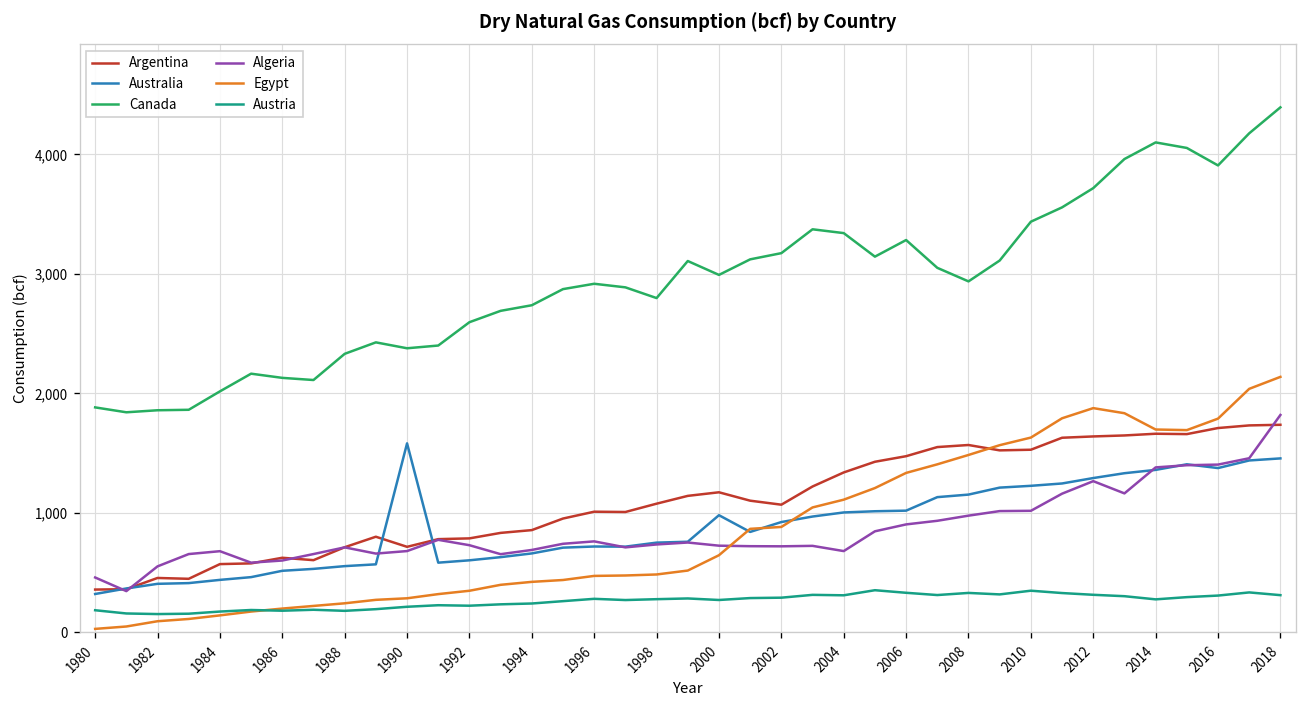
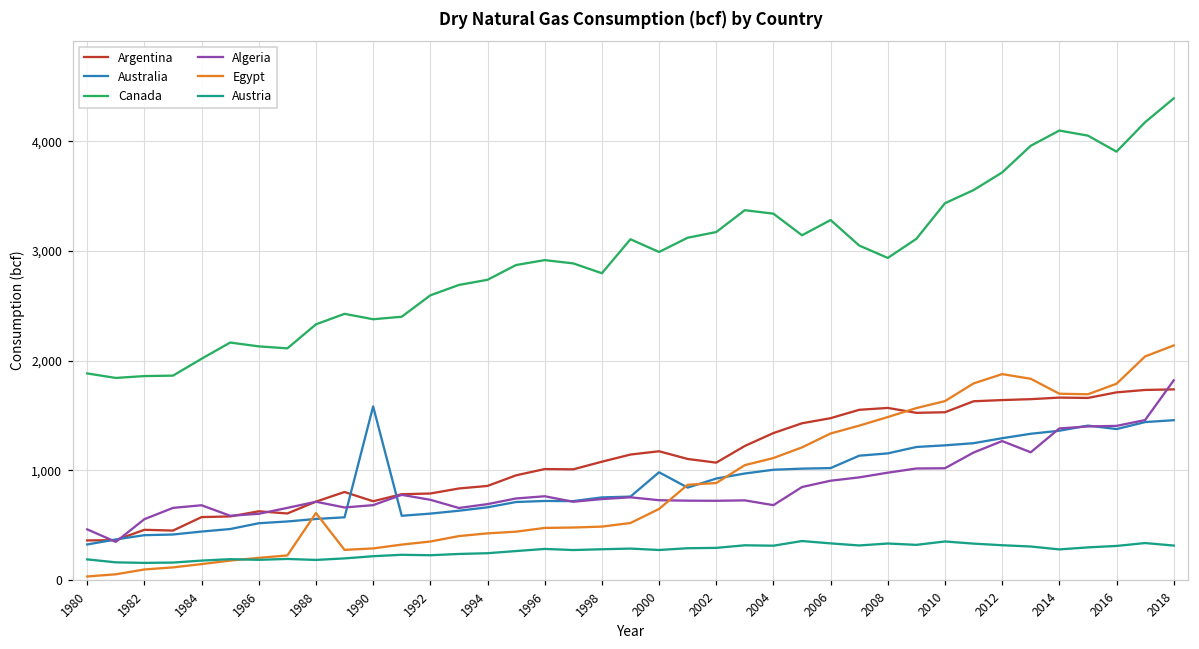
  {
    "Argentina": {
      "1980": "400",
      "1982": "500",
      "1984": "600",
      "1990": "700",
      "1992": "800",
      "1994": "900",
      "1996": "1,000",
      "1998": "1,100",
      "2000": "1,200",
      "2002": "1,100",
      "2004": "1,300",
      "2006": "1,500",
      "2008": "1,600",
      "2010": "1,500",
      "2012": "1,600",
      "2014": "1,700",
      "2016": "1,700",
      "2018": "1,700"
    },
    "Australia": {
      "1980": "300",
      "1982": "400",
      "1984": "400",
      "1986": "500",
      "1988": "600",
      "1990": "1,600",
      "1992": "600",
      "1994": "700",
      "1996": "700",
      "2000": "1,000",
      "2002": "900",
      "2004": "1,000",
      "2006": "1,000",
      "2008": "1,200",
      "2010": "1,200",
      "2012": "1,300",
      "2016": "1,400",
      "2018": "1,500"
    },
    "Algeria": {
      "1980": "500",
      "1982": "600",
      "1984": "700",
      "1990": "700",
      "1992": "700",
      "1994": "700",
      "1996": "800",
      "2000": "700",
      "2002": "700",
      "2004": "700",
      "2006": "900",
      "2008": "1,000",
      "2010": "1,000",
      "2012": "1,300",
      "2016": "1,400",
      "2018": "1,800"
    },
    "Egypt": {
      "1980": "0",
      "1982": "100",
      "1984": "100",
-     "1988": "200",
+     "1988": "600",
      "1990": "300",
      "1992": "300",
      "1994": "400",
      "1996": "500",
      "1998": "500",
      "2000": "600",
      "2002": "900",
      "2004": "1,100",
      "2006": "1,300",
      "2008": "1,500",
      "2010": "1,600",
      "2012": "1,900",
      "2014": "1,700",
      "2016": "1,800",
      "2018": "2,100"
    }
  }
